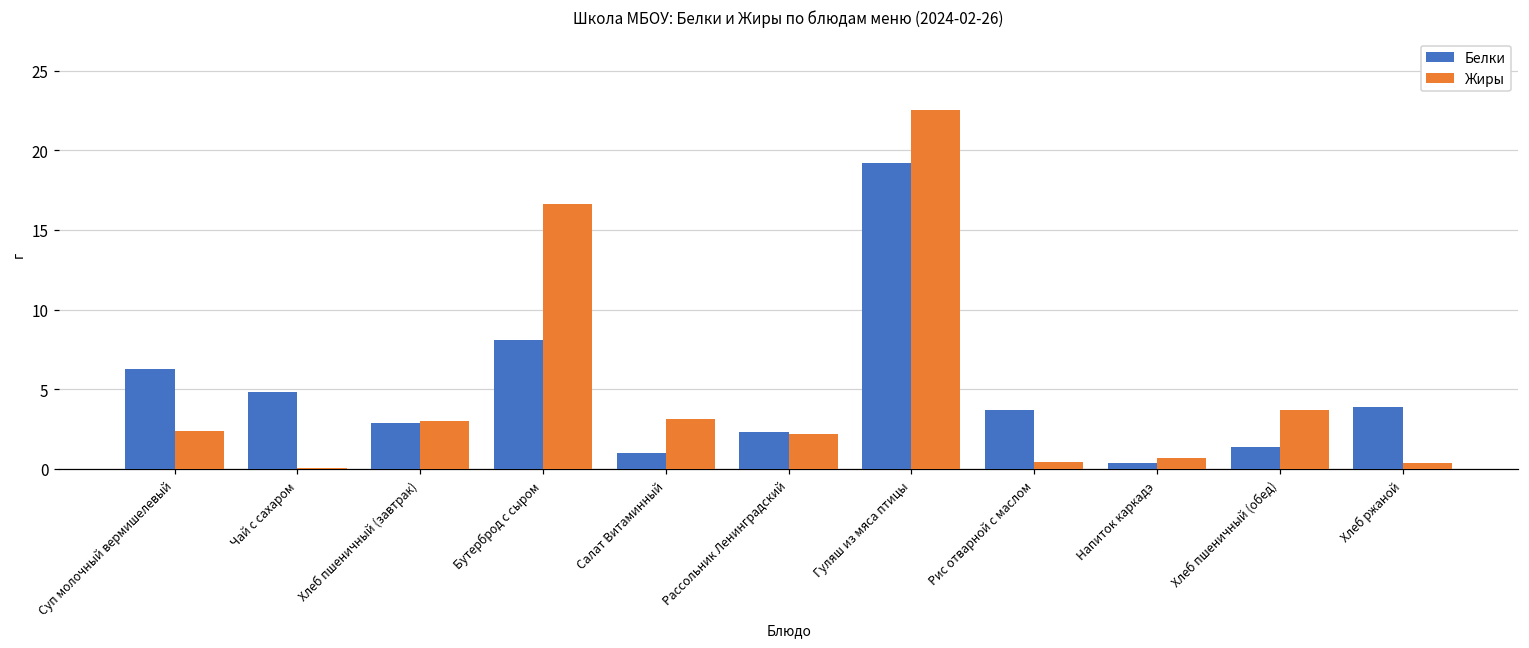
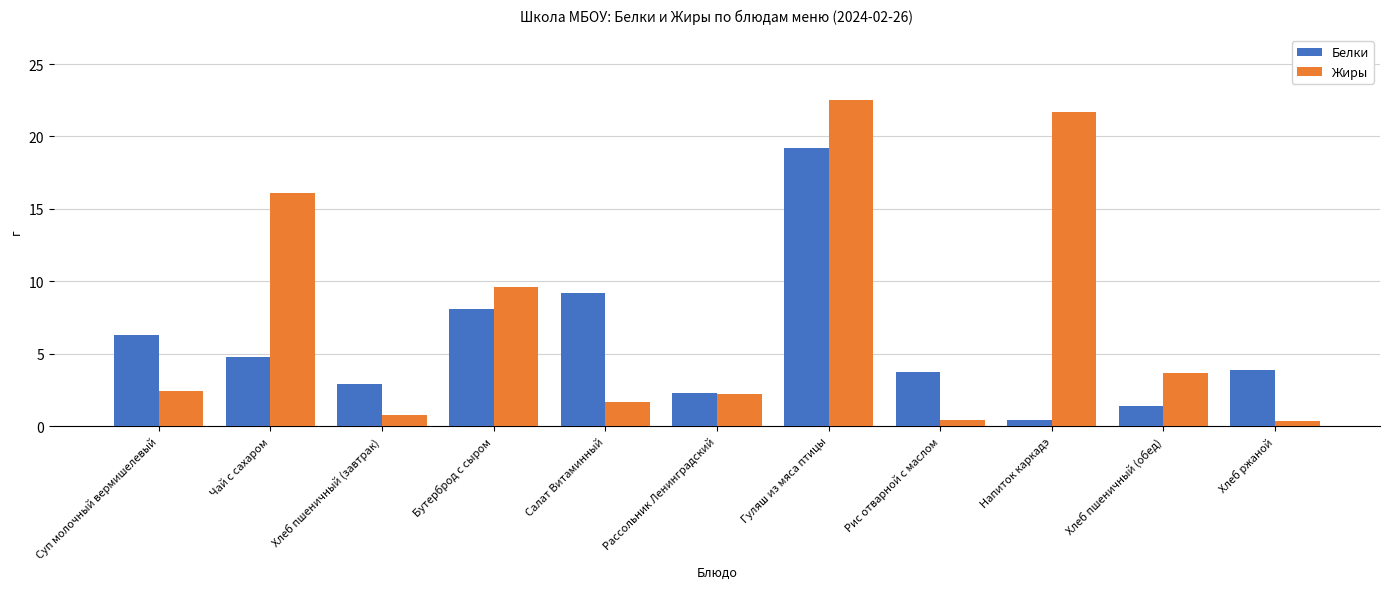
  {
    "Белки": {
      "Суп молочный вермишелевый": 6.3,
      "Чай с сахаром": 4.8,
      "Хлеб пшеничный (завтрак)": 2.9,
      "Бутерброд с сыром": 8.1,
-     "Салат Витаминный": 1.0,
+     "Салат Витаминный": 9.2,
      "Рассольник Ленинградский": 2.3,
      "Гуляш из мяса птицы": 19.2,
      "Рис отварной с маслом": 3.7,
      "Напиток каркадэ": 0.4,
      "Хлеб пшеничный (обед)": 1.4,
      "Хлеб ржаной": 3.9
    },
    "Жиры": {
      "Суп молочный вермишелевый": 2.4,
-     "Чай с сахаром": 0.1,
-     "Хлеб пшеничный (завтрак)": 3.0,
-     "Бутерброд с сыром": 16.6,
-     "Салат Витаминный": 3.1,
+     "Чай с сахаром": 16.1,
+     "Хлеб пшеничный (завтрак)": 0.8,
+     "Бутерброд с сыром": 9.6,
+     "Салат Витаминный": 1.7,
      "Рассольник Ленинградский": 2.2,
      "Гуляш из мяса птицы": 22.5,
      "Рис отварной с маслом": 0.5,
-     "Напиток каркадэ": 0.7,
+     "Напиток каркадэ": 21.7,
      "Хлеб пшеничный (обед)": 3.7,
      "Хлеб ржаной": 0.4
    }
  }
